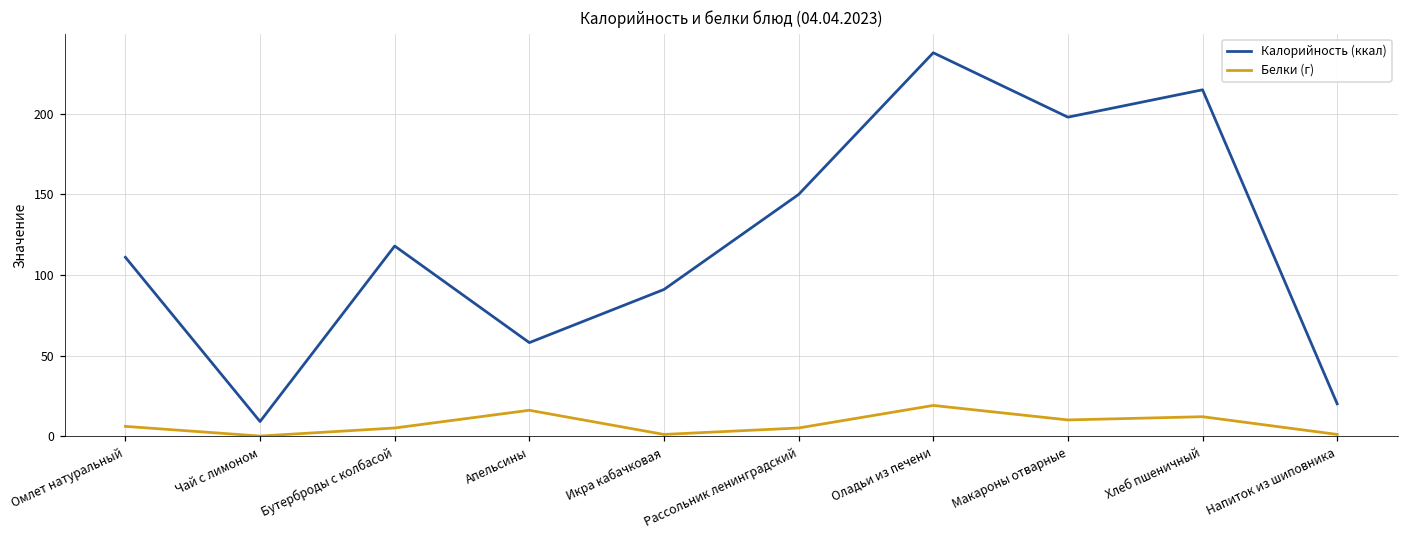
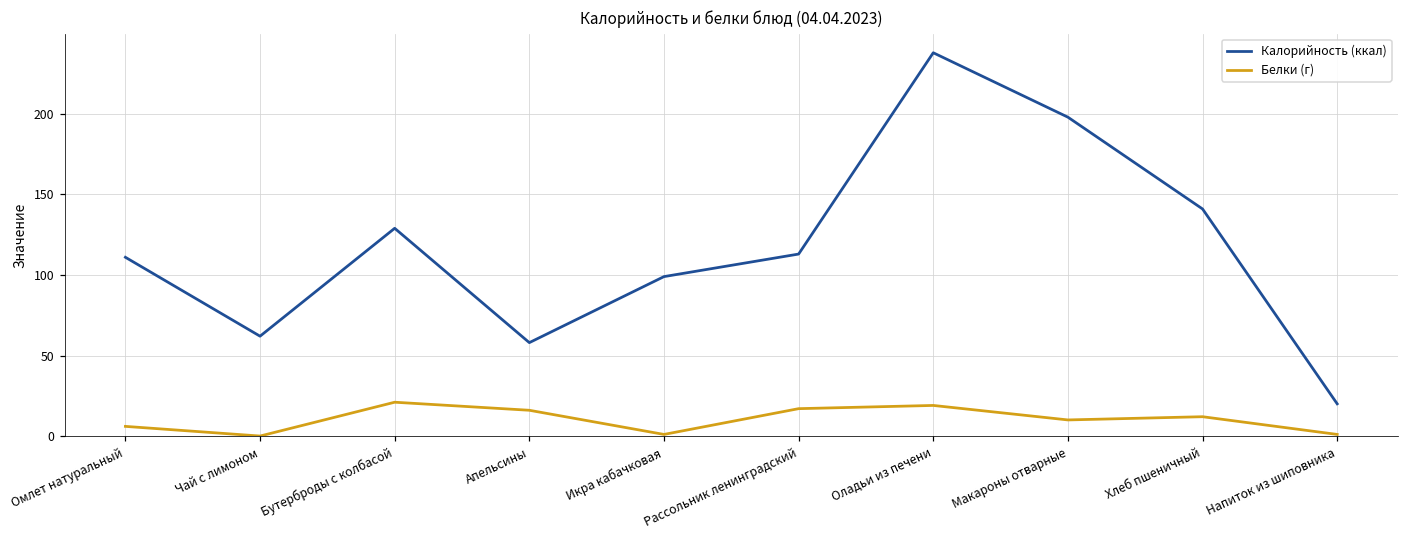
  {
    "Калорийность (ккал)": {
      "Омлет натуральный": 111,
-     "Чай с лимоном": 9,
-     "Бутерброды с колбасой": 118,
+     "Чай с лимоном": 62,
+     "Бутерброды с колбасой": 129,
      "Апельсины": 58,
-     "Икра кабачковая": 91,
-     "Рассольник ленинградский": 150,
+     "Икра кабачковая": 99,
+     "Рассольник ленинградский": 113,
      "Оладьи из печени": 238,
      "Макароны отварные": 198,
-     "Хлеб пшеничный": 215,
+     "Хлеб пшеничный": 141,
      "Напиток из шиповника": 20
    },
    "Белки (г)": {
      "Омлет натуральный": 6,
      "Чай с лимоном": 0,
-     "Бутерброды с колбасой": 5,
+     "Бутерброды с колбасой": 21,
      "Апельсины": 16,
      "Икра кабачковая": 1,
-     "Рассольник ленинградский": 5,
+     "Рассольник ленинградский": 17,
      "Оладьи из печени": 19,
      "Макароны отварные": 10,
      "Хлеб пшеничный": 12,
      "Напиток из шиповника": 1
    }
  }
